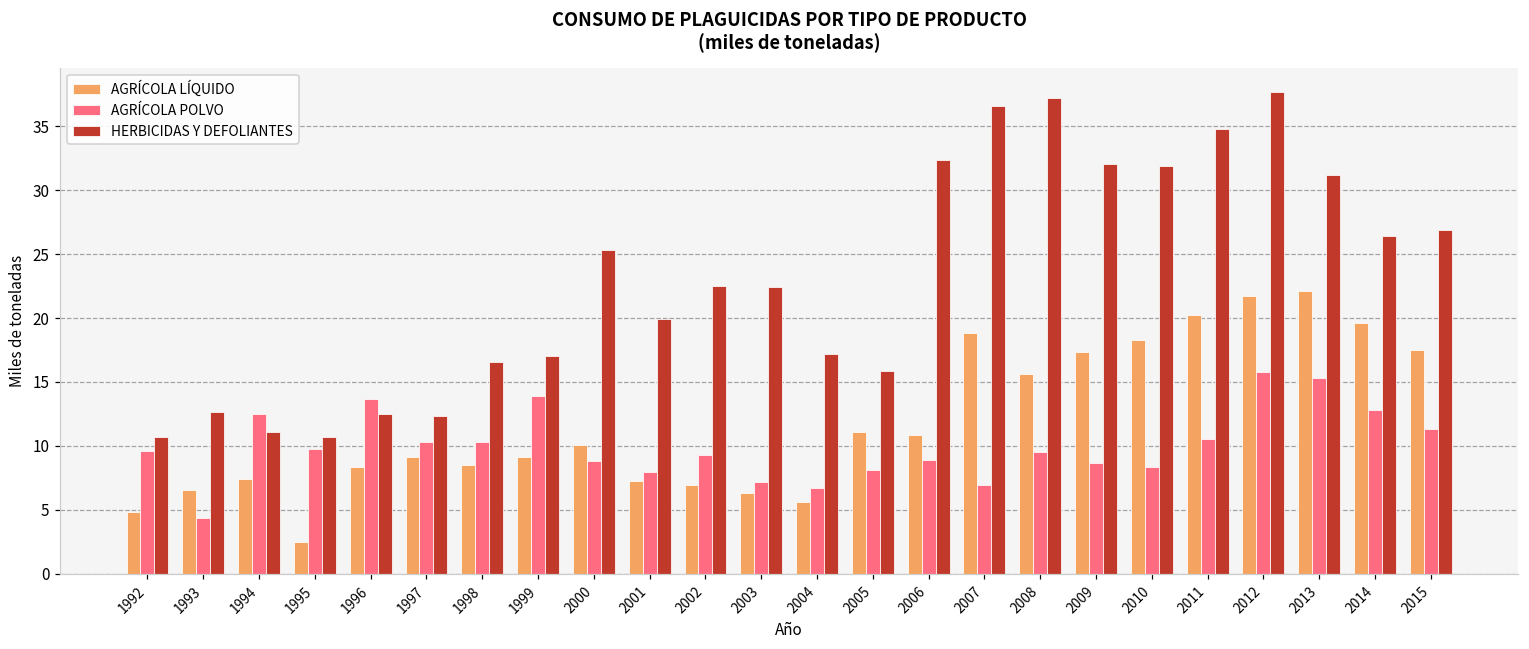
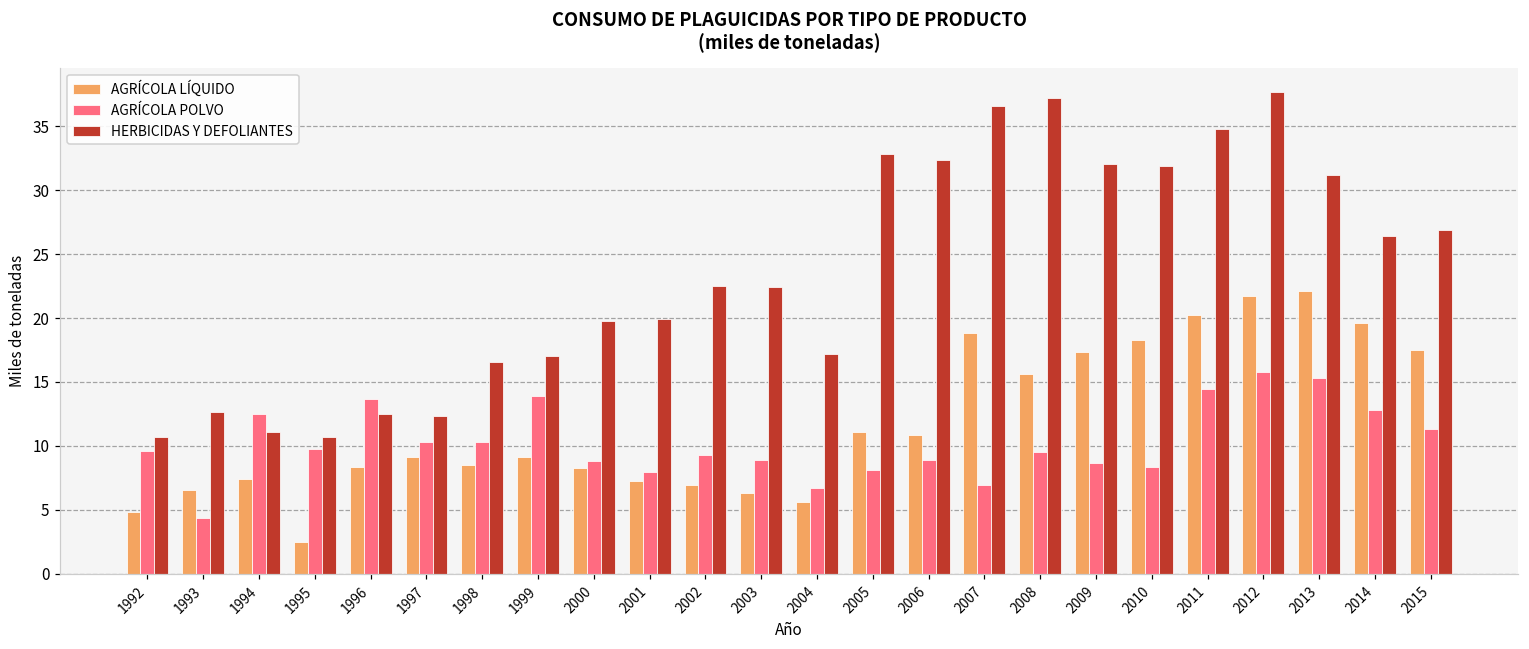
  {
    "AGRÍCOLA LÍQUIDO": {
      "1992": 4.9,
      "1993": 6.6,
      "1994": 7.5,
      "1995": 2.5,
      "1996": 8.4,
      "1997": 9.2,
      "1998": 8.5,
      "1999": 9.2,
-     "2000": 10.1,
+     "2000": 8.3,
      "2001": 7.3,
      "2002": 6.9,
      "2003": 6.4,
      "2004": 5.6,
      "2005": 11.1,
      "2006": 10.9,
      "2007": 18.8,
      "2008": 15.6,
      "2009": 17.3,
      "2010": 18.3,
      "2011": 20.3,
      "2012": 21.7,
      "2013": 22.1,
      "2014": 19.6,
      "2015": 17.5
    },
    "AGRÍCOLA POLVO": {
      "1992": 9.6,
      "1993": 4.4,
      "1994": 12.5,
      "1995": 9.8,
      "1996": 13.6,
      "1997": 10.3,
      "1998": 10.3,
      "1999": 13.9,
      "2000": 8.8,
      "2001": 8.0,
      "2002": 9.3,
-     "2003": 7.2,
+     "2003": 8.9,
      "2004": 6.7,
      "2005": 8.1,
      "2006": 8.9,
      "2007": 6.9,
      "2008": 9.5,
      "2009": 8.7,
      "2010": 8.4,
-     "2011": 10.6,
+     "2011": 14.5,
      "2012": 15.8,
      "2013": 15.3,
      "2014": 12.8,
      "2015": 11.3
    },
    "HERBICIDAS Y DEFOLIANTES": {
      "1992": 10.7,
      "1993": 12.7,
      "1994": 11.1,
      "1995": 10.7,
      "1996": 12.5,
      "1997": 12.3,
      "1998": 16.6,
      "1999": 17.0,
-     "2000": 25.3,
+     "2000": 19.8,
      "2001": 19.9,
      "2002": 22.5,
      "2003": 22.4,
      "2004": 17.2,
-     "2005": 15.9,
+     "2005": 32.8,
      "2006": 32.3,
      "2007": 36.6,
      "2008": 37.2,
      "2009": 32.0,
      "2010": 31.9,
      "2011": 34.7,
      "2012": 37.7,
      "2013": 31.2,
      "2014": 26.4,
      "2015": 26.9
    }
  }
